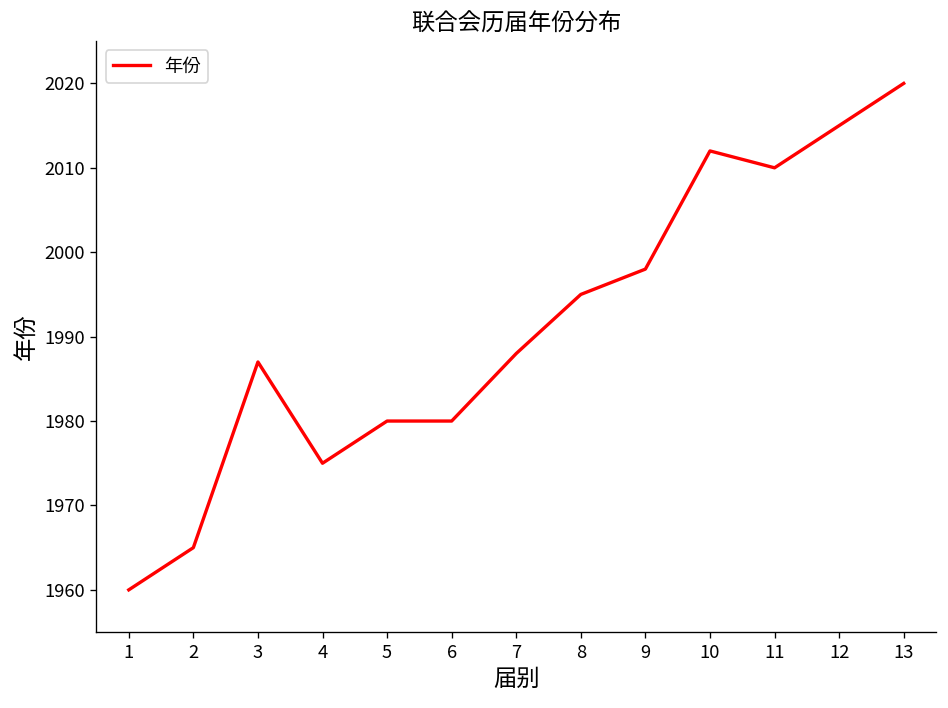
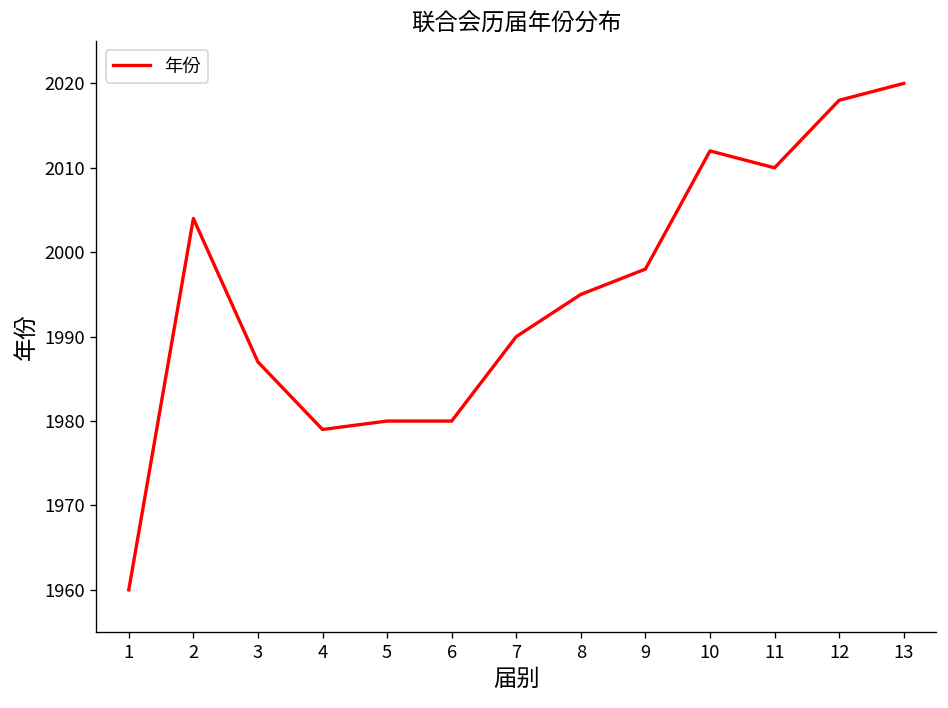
  {
    "1": 1960,
-   "2": 1965,
+   "2": 2004,
    "3": 1987,
-   "4": 1975,
+   "4": 1979,
    "5": 1980,
    "6": 1980,
-   "7": 1988,
+   "7": 1990,
    "8": 1995,
    "9": 1998,
    "10": 2012,
    "11": 2010,
-   "12": 2015,
+   "12": 2018,
    "13": 2020
  }
